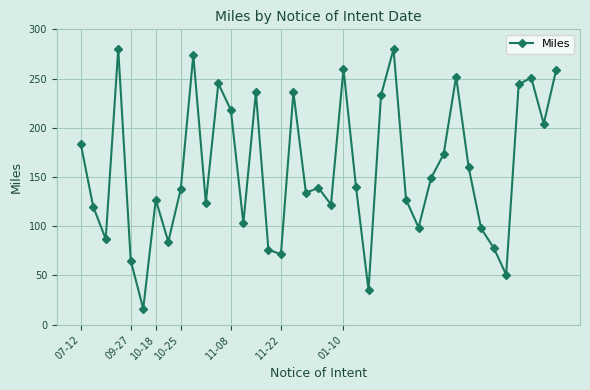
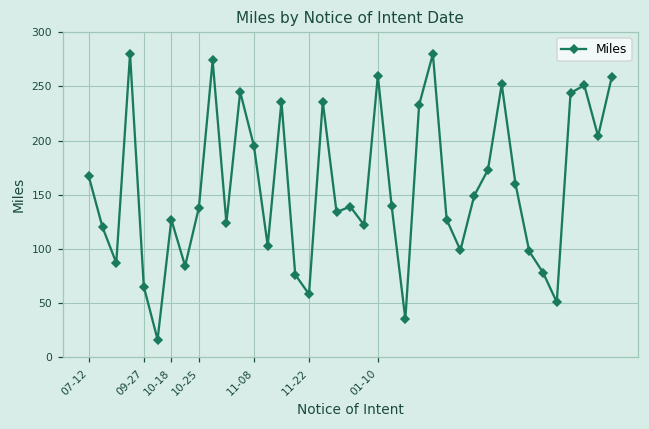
  {
-   "07-12": 180,
+   "07-12": 170,
    "09-27": 70,
    "10-18": 130,
    "10-25": 140,
-   "11-08": 220,
-   "11-22": 70,
+   "11-08": 200,
+   "11-22": 60,
    "01-10": 260
  }
